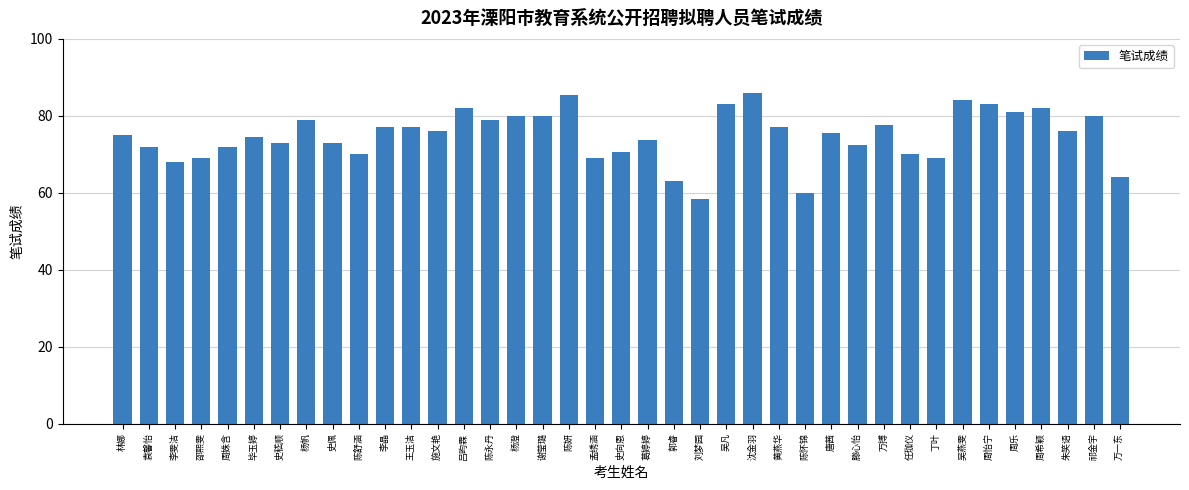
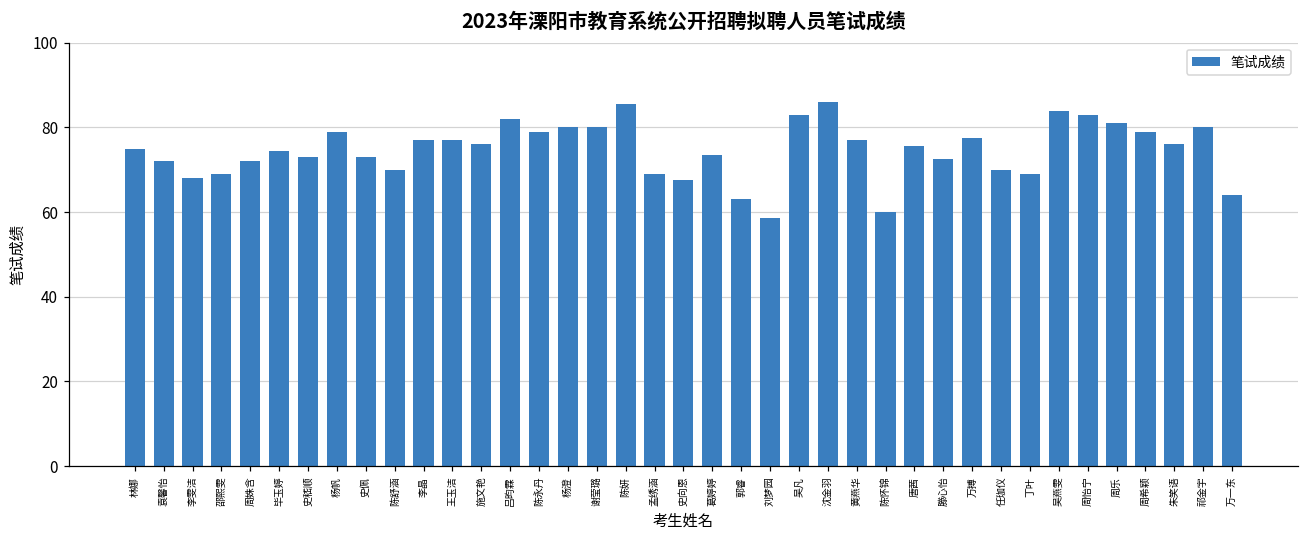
  {
    "林娜": 75,
    "袁馨怡": 72,
    "李雯洁": 68,
    "邵熙雯": 69,
    "周姝含": 72,
    "毕玉婷": 75,
    "史嵇顺": 73,
    "杨帆": 79,
    "史佩": 73,
    "陈舒涵": 70,
    "李晶": 77,
    "王玉洁": 77,
    "施文艳": 76,
    "吕昀霖": 82,
    "陈永丹": 79,
    "杨澄": 80,
    "谢莹璐": 80,
    "陈妍": 86,
    "孟绣涵": 69,
-   "史向恩": 71,
+   "史向恩": 68,
    "葛婷婷": 74,
    "郭睿": 63,
    "刘梦园": 59,
    "吴凡": 83,
    "沈金羽": 86,
    "黄燕华": 77,
    "陈怀锦": 60,
    "唐茜": 76,
    "滕心怡": 73,
    "万搏": 78,
    "任珈仪": 70,
    "丁叶": 69,
    "吴燕雯": 84,
    "周怡宁": 83,
    "周乐": 81,
-   "周希颖": 82,
+   "周希颖": 79,
    "朱笑语": 76,
    "祁金宇": 80,
    "万一东": 64
  }
